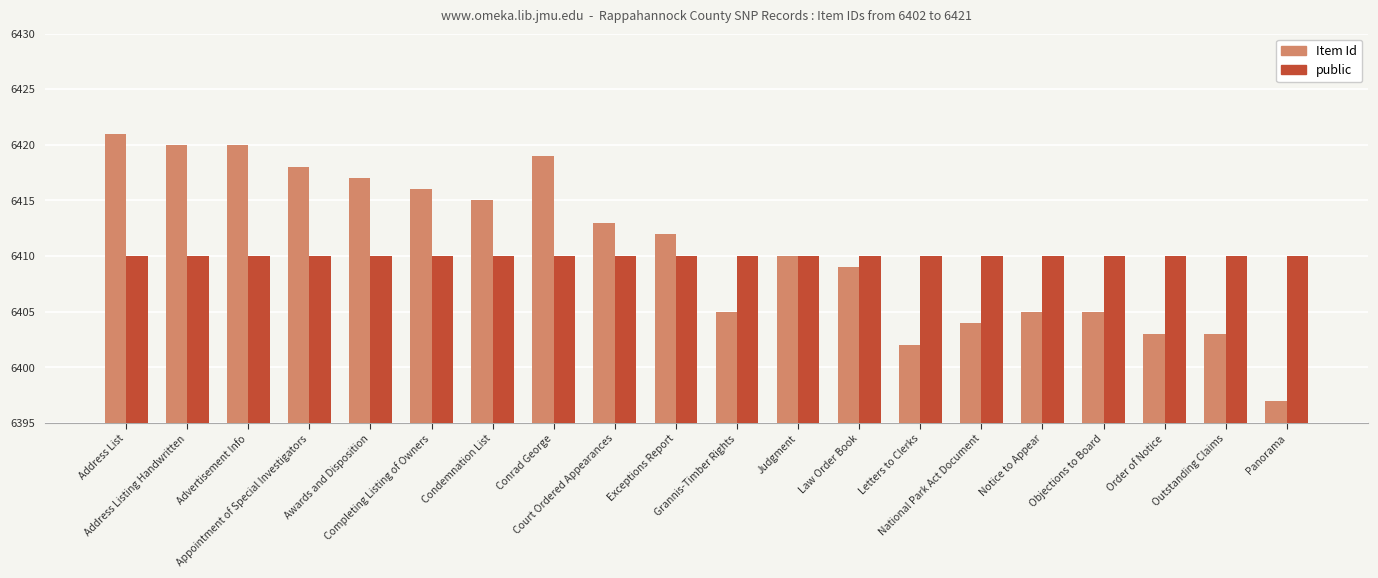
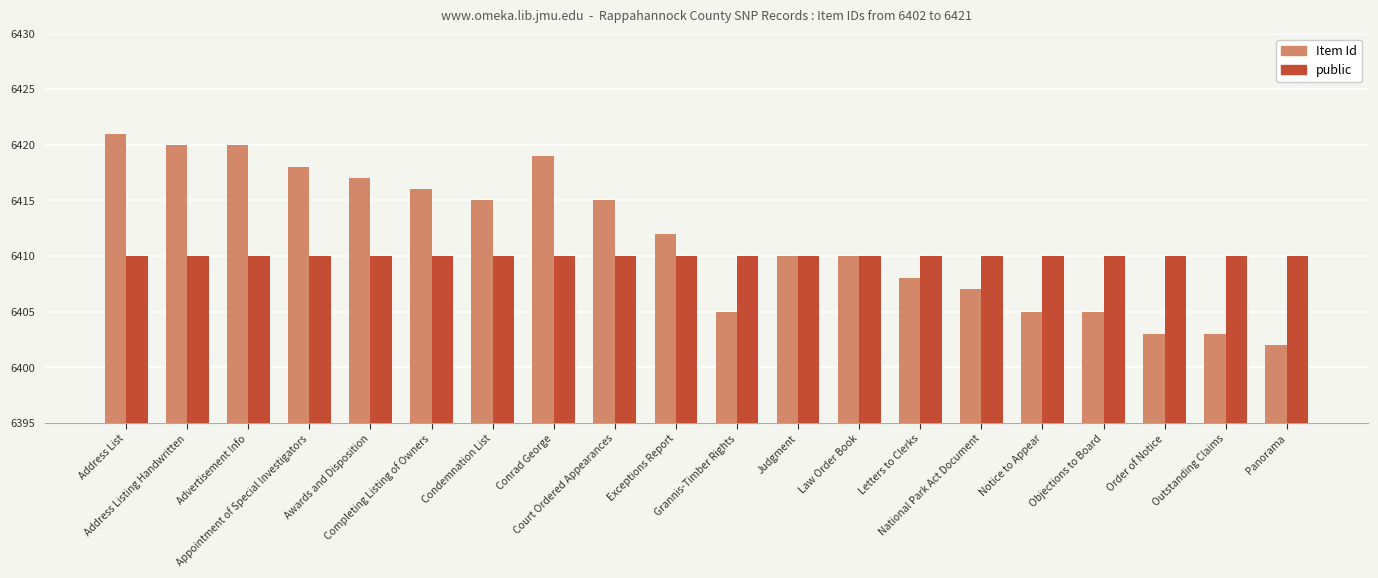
  {
    "Item Id": {
      "Address List": 6421,
      "Address Listing Handwritten": 6420,
      "Advertisement Info": 6420,
      "Appointment of Special Investigators": 6418,
      "Awards and Disposition": 6417,
      "Completing Listing of Owners": 6416,
      "Condemnation List": 6415,
      "Conrad George": 6419,
-     "Court Ordered Appearances": 6413,
+     "Court Ordered Appearances": 6415,
      "Exceptions Report": 6412,
      "Grannis-Timber Rights": 6405,
      "Judgment": 6410,
-     "Law Order Book": 6409,
-     "Letters to Clerks": 6402,
-     "National Park Act Document": 6404,
+     "Law Order Book": 6410,
+     "Letters to Clerks": 6408,
+     "National Park Act Document": 6407,
      "Notice to Appear": 6405,
      "Objections to Board": 6405,
      "Order of Notice": 6403,
      "Outstanding Claims": 6403,
-     "Panorama": 6397
+     "Panorama": 6402
    },
    "public": {
      "Address List": 6410,
      "Address Listing Handwritten": 6410,
      "Advertisement Info": 6410,
      "Appointment of Special Investigators": 6410,
      "Awards and Disposition": 6410,
      "Completing Listing of Owners": 6410,
      "Condemnation List": 6410,
      "Conrad George": 6410,
      "Court Ordered Appearances": 6410,
      "Exceptions Report": 6410,
      "Grannis-Timber Rights": 6410,
      "Judgment": 6410,
      "Law Order Book": 6410,
      "Letters to Clerks": 6410,
      "National Park Act Document": 6410,
      "Notice to Appear": 6410,
      "Objections to Board": 6410,
      "Order of Notice": 6410,
      "Outstanding Claims": 6410,
      "Panorama": 6410
    }
  }
